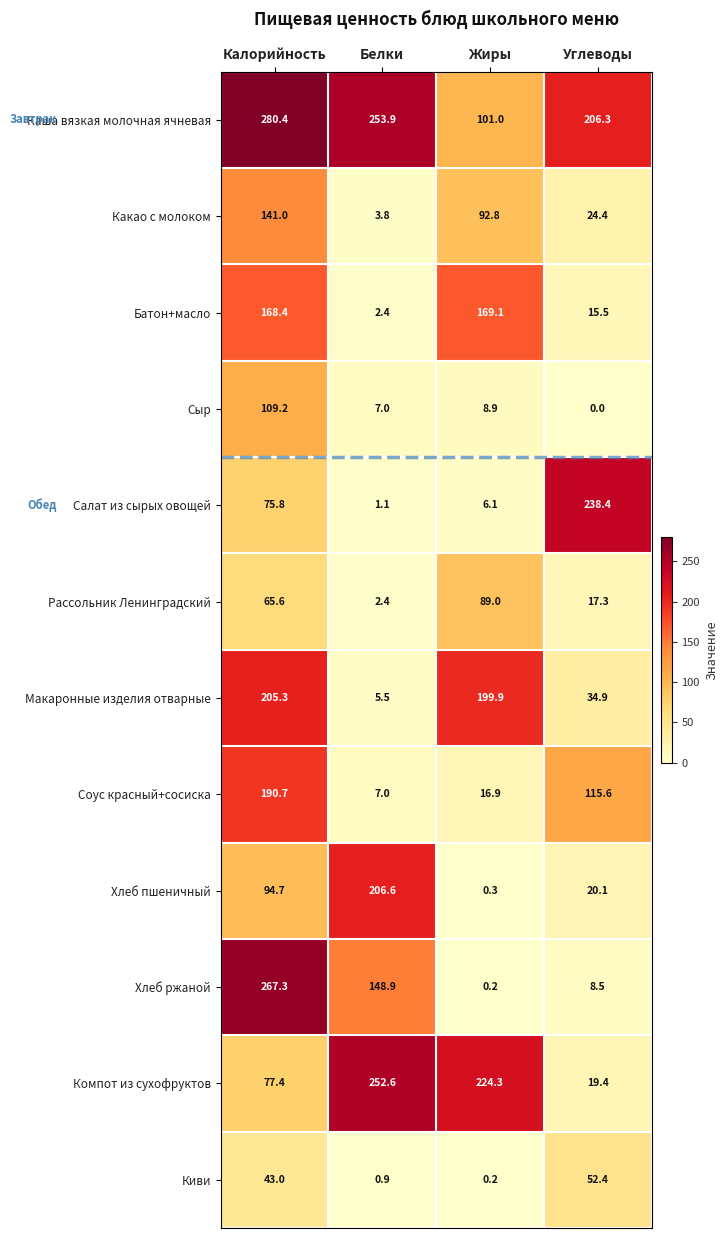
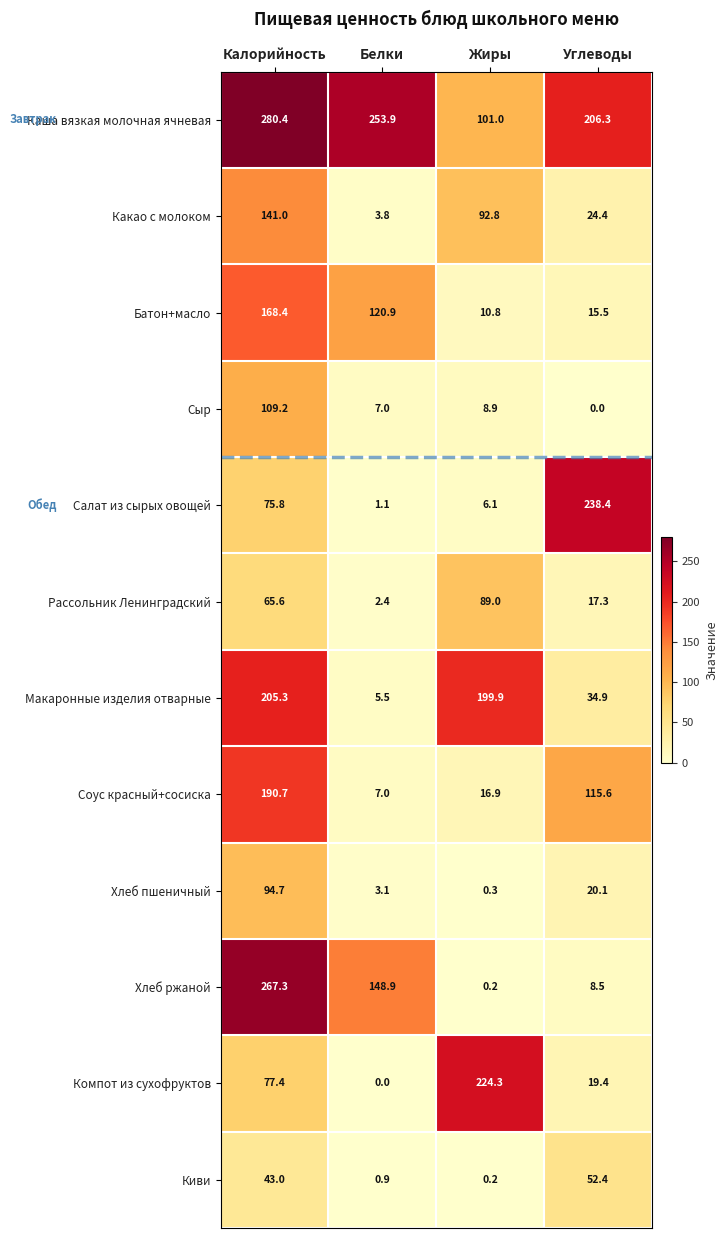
  {
    "Каша вязкая молочная ячневая": {
      "Калорийность": 280.4,
      "Белки": 253.9,
      "Жиры": 101.0,
      "Углеводы": 206.3
    },
    "Какао с молоком": {
      "Калорийность": 141.0,
      "Белки": 3.8,
      "Жиры": 92.8,
      "Углеводы": 24.4
    },
    "Батон+масло": {
      "Калорийность": 168.4,
-     "Белки": 2.4,
-     "Жиры": 169.1,
+     "Белки": 120.9,
+     "Жиры": 10.8,
      "Углеводы": 15.5
    },
    "Сыр": {
      "Калорийность": 109.2,
      "Белки": 7.0,
      "Жиры": 8.9,
      "Углеводы": 0.0
    },
    "Салат из сырых овощей": {
      "Калорийность": 75.8,
      "Белки": 1.1,
      "Жиры": 6.1,
      "Углеводы": 238.4
    },
    "Рассольник Ленинградский": {
      "Калорийность": 65.6,
      "Белки": 2.4,
      "Жиры": 89.0,
      "Углеводы": 17.3
    },
    "Макаронные изделия отварные": {
      "Калорийность": 205.3,
      "Белки": 5.5,
      "Жиры": 199.9,
      "Углеводы": 34.9
    },
    "Соус красный+сосиска": {
      "Калорийность": 190.7,
      "Белки": 7.0,
      "Жиры": 16.9,
      "Углеводы": 115.6
    },
    "Хлеб пшеничный": {
      "Калорийность": 94.7,
-     "Белки": 206.6,
+     "Белки": 3.1,
      "Жиры": 0.3,
      "Углеводы": 20.1
    },
    "Хлеб ржаной": {
      "Калорийность": 267.3,
      "Белки": 148.9,
      "Жиры": 0.2,
      "Углеводы": 8.5
    },
    "Компот из сухофруктов": {
      "Калорийность": 77.4,
-     "Белки": 252.6,
+     "Белки": 0.0,
      "Жиры": 224.3,
      "Углеводы": 19.4
    },
    "Киви": {
      "Калорийность": 43.0,
      "Белки": 0.9,
      "Жиры": 0.2,
      "Углеводы": 52.4
    }
  }
